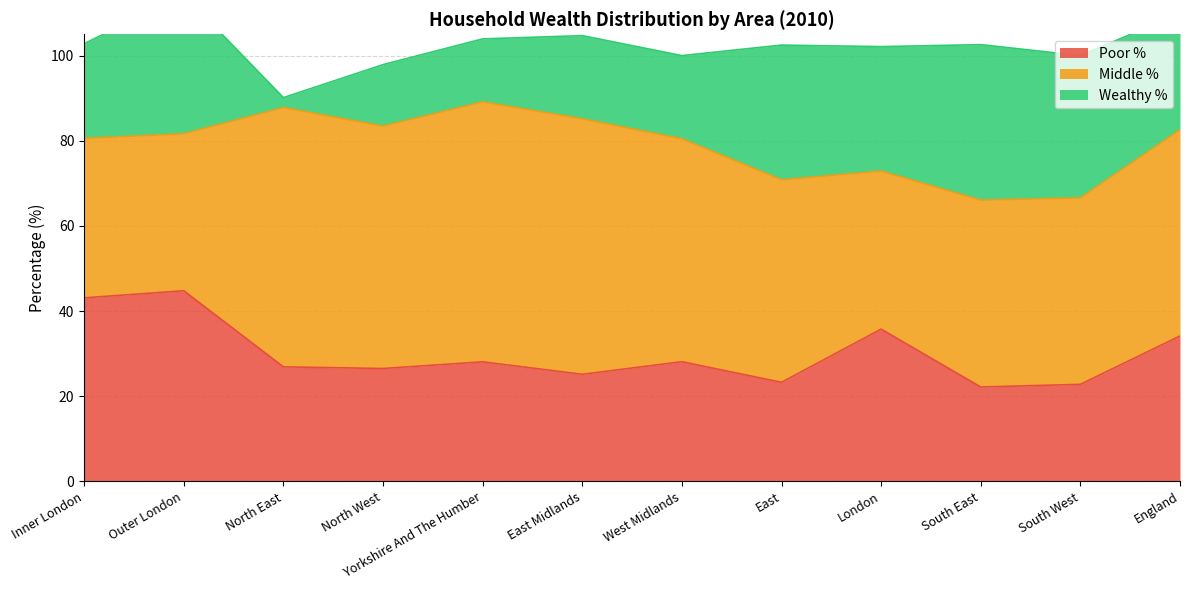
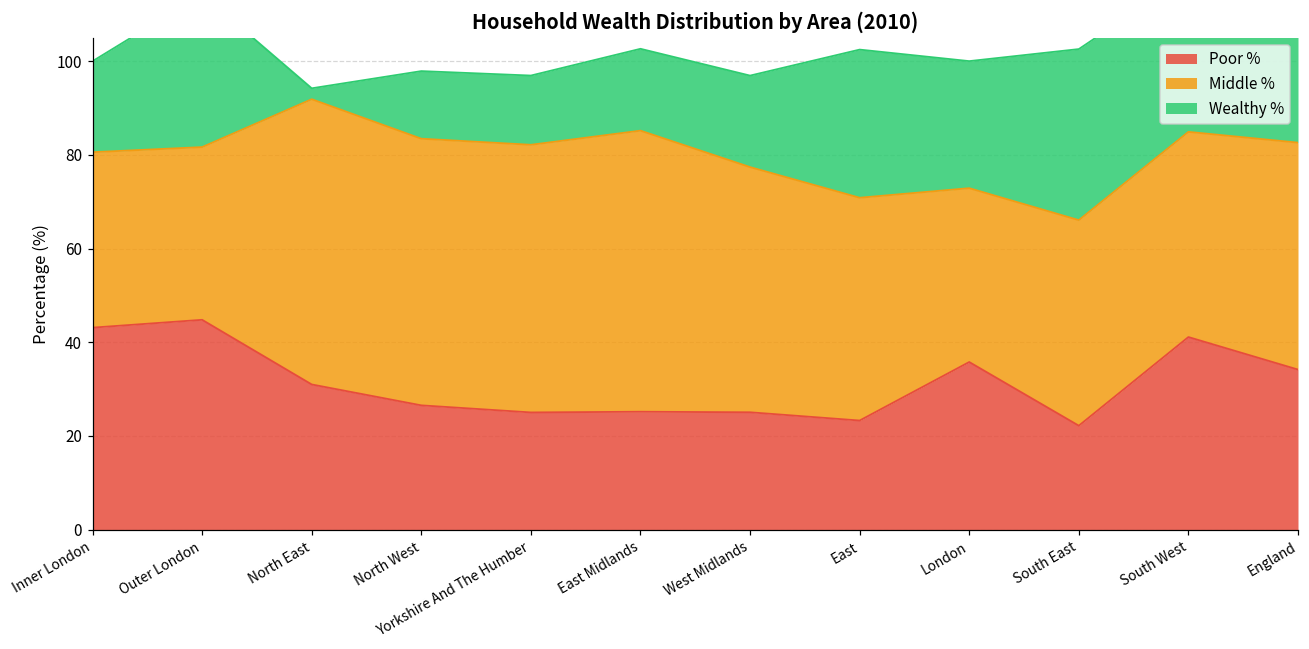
  {
    "Poor %": {
      "Inner London": 43,
      "Outer London": 45,
-     "North East": 27,
+     "North East": 31,
      "North West": 27,
-     "Yorkshire And The Humber": 28,
+     "Yorkshire And The Humber": 25,
      "East Midlands": 25,
-     "West Midlands": 28,
+     "West Midlands": 25,
      "East": 23,
      "London": 36,
      "South East": 22,
-     "South West": 23,
+     "South West": 41,
      "England": 34
    },
    "Middle %": {
      "Inner London": 37,
      "Outer London": 37,
      "North East": 61,
      "North West": 57,
-     "Yorkshire And The Humber": 61,
+     "Yorkshire And The Humber": 57,
      "East Midlands": 60,
      "West Midlands": 52,
      "East": 48,
      "London": 37,
      "South East": 44,
      "South West": 44,
      "England": 48
    },
    "Wealthy %": {
-     "Inner London": 22,
+     "Inner London": 19,
      "North East": 2,
      "North West": 14,
      "Yorkshire And The Humber": 15,
-     "East Midlands": 20,
+     "East Midlands": 17,
      "West Midlands": 20,
      "East": 32,
-     "London": 29,
+     "London": 27,
      "South East": 37
    }
  }
